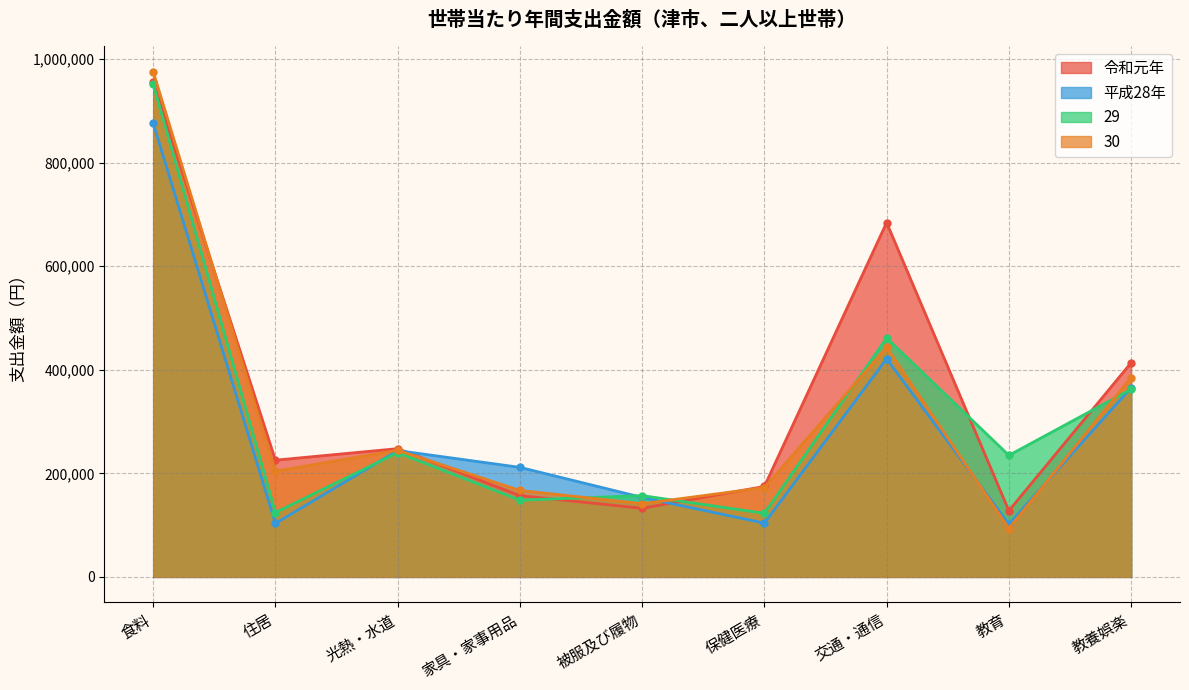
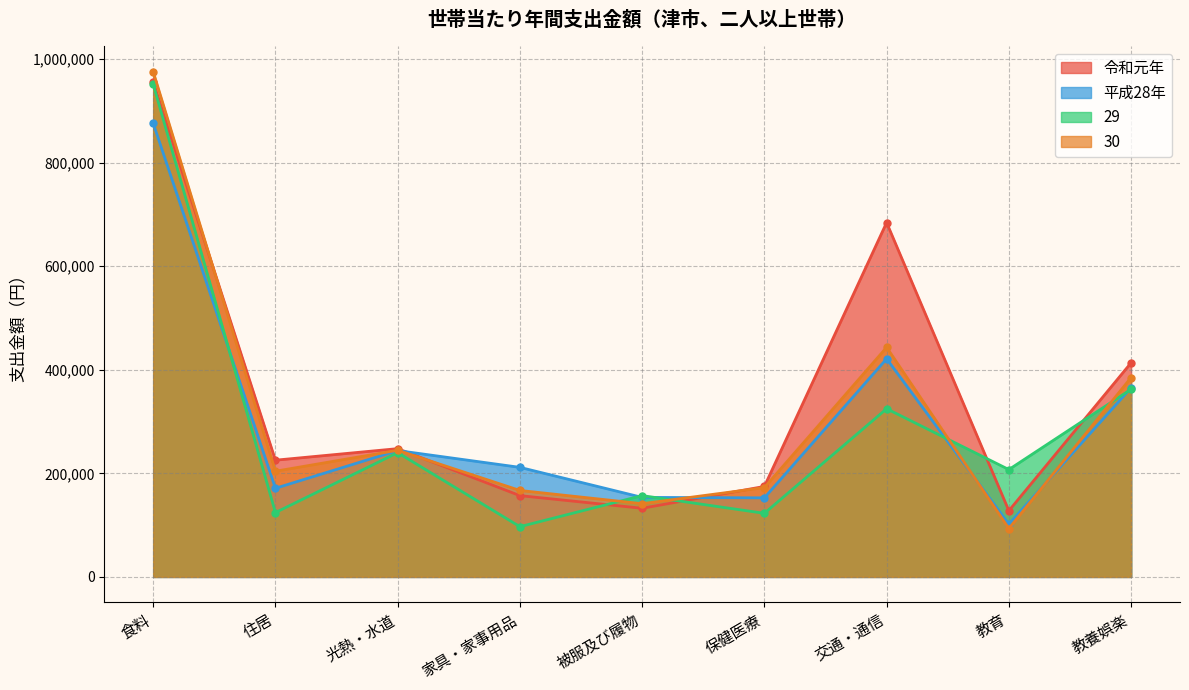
  {
    "平成28年": {
      "食料": "880,000",
-     "住居": "100,000",
+     "住居": "170,000",
      "家具・家事用品": "210,000",
-     "保健医療": "100,000",
+     "保健医療": "150,000",
      "交通・通信": "420,000",
      "教育": "100,000"
    },
    "29": {
      "住居": "120,000",
-     "家具・家事用品": "150,000",
+     "家具・家事用品": "100,000",
      "保健医療": "120,000",
-     "交通・通信": "460,000",
-     "教育": "230,000"
+     "交通・通信": "320,000",
+     "教育": "210,000"
    }
  }
